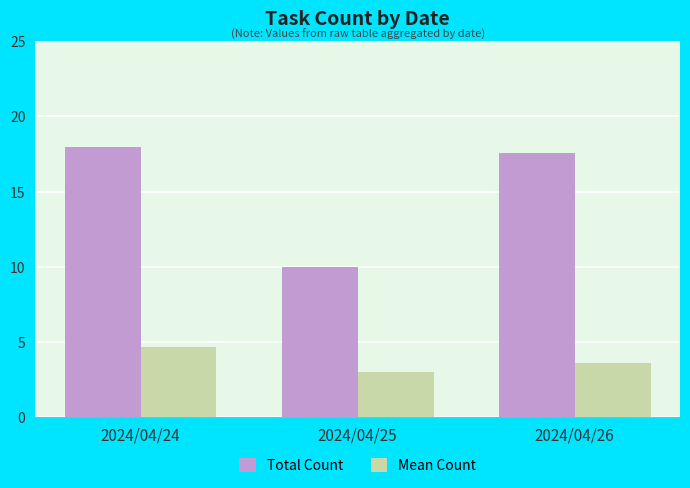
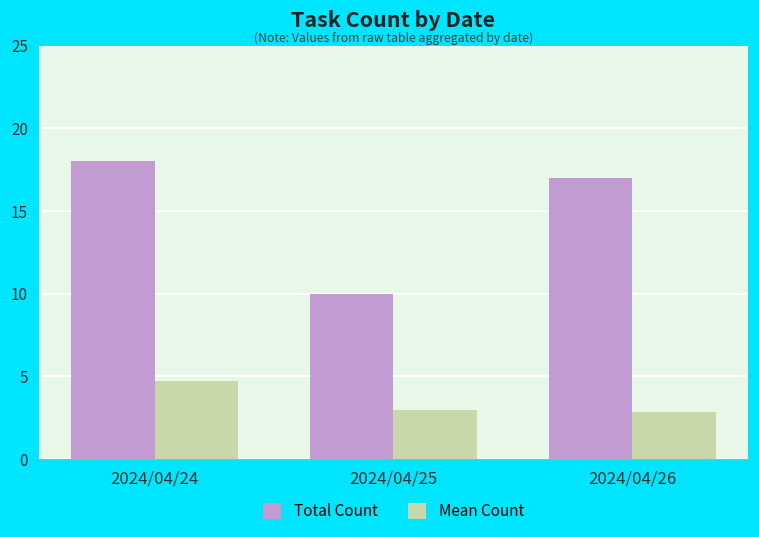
  {
    "Total Count": {
      "2024/04/24": 18.0,
      "2024/04/25": 10.0,
-     "2024/04/26": 17.6
+     "2024/04/26": 17.0
    },
    "Mean Count": {
      "2024/04/24": 4.7,
      "2024/04/25": 3.0,
-     "2024/04/26": 3.6
+     "2024/04/26": 2.8
    }
  }
